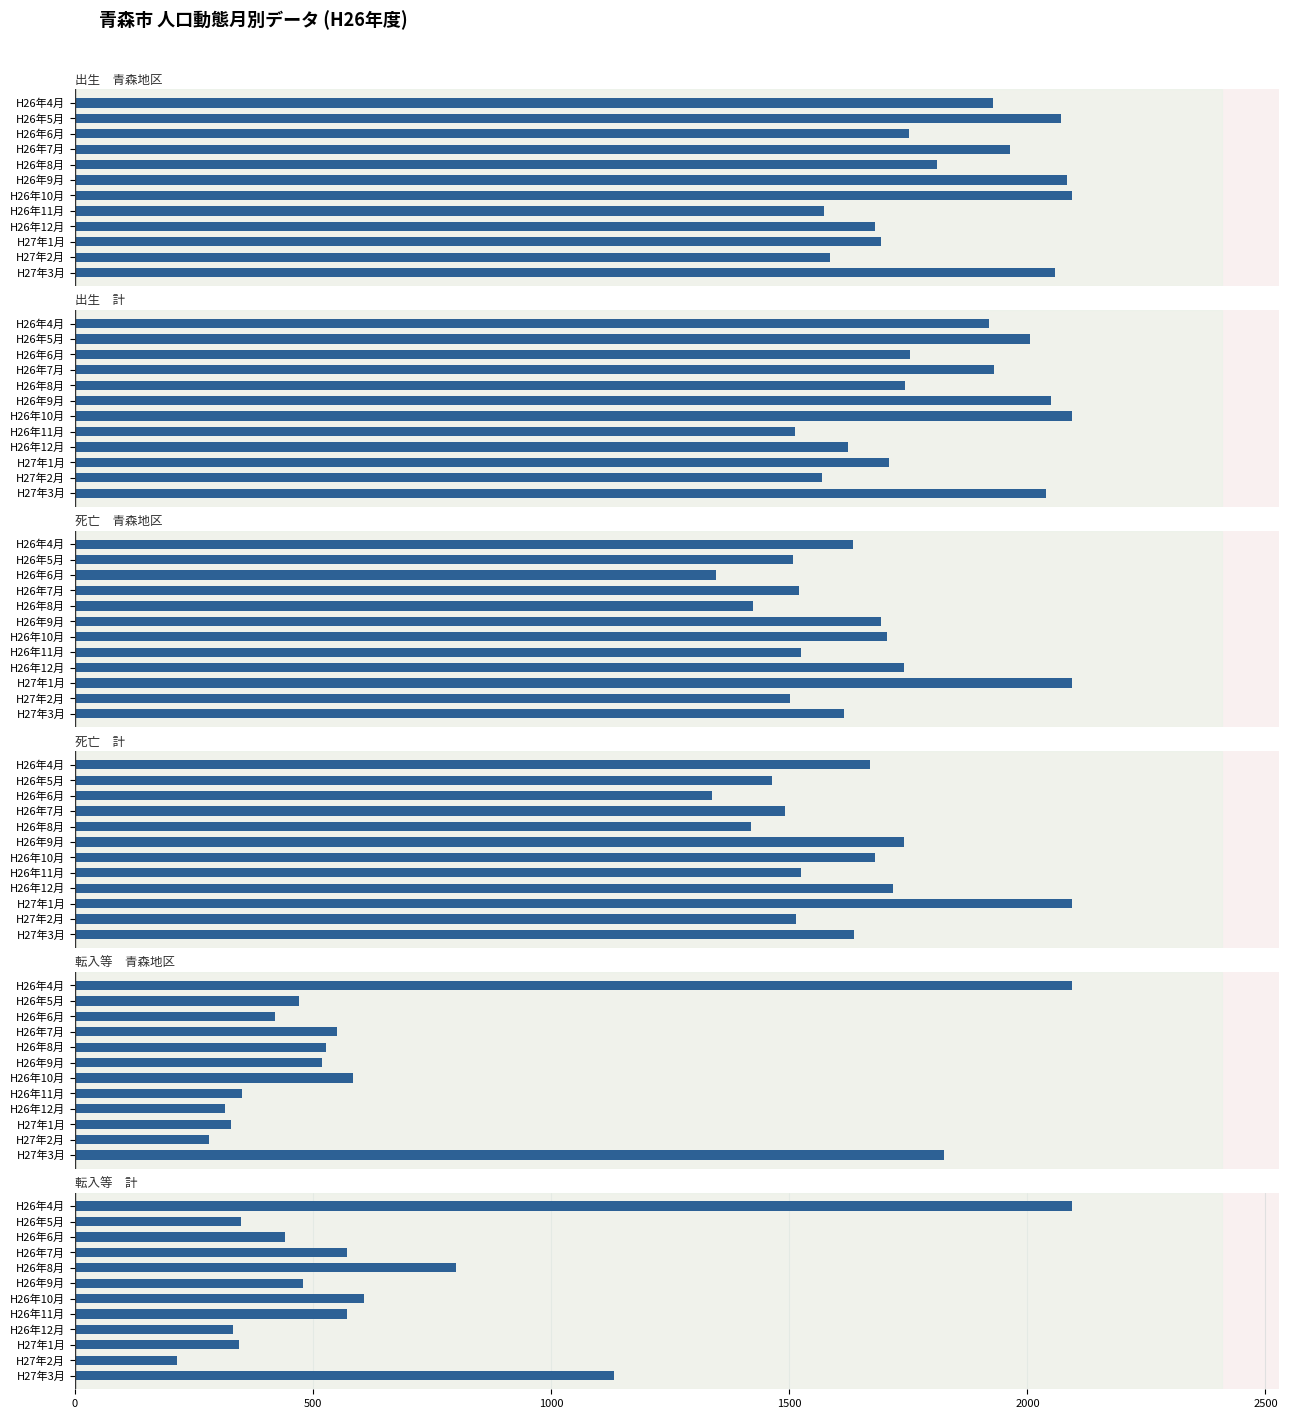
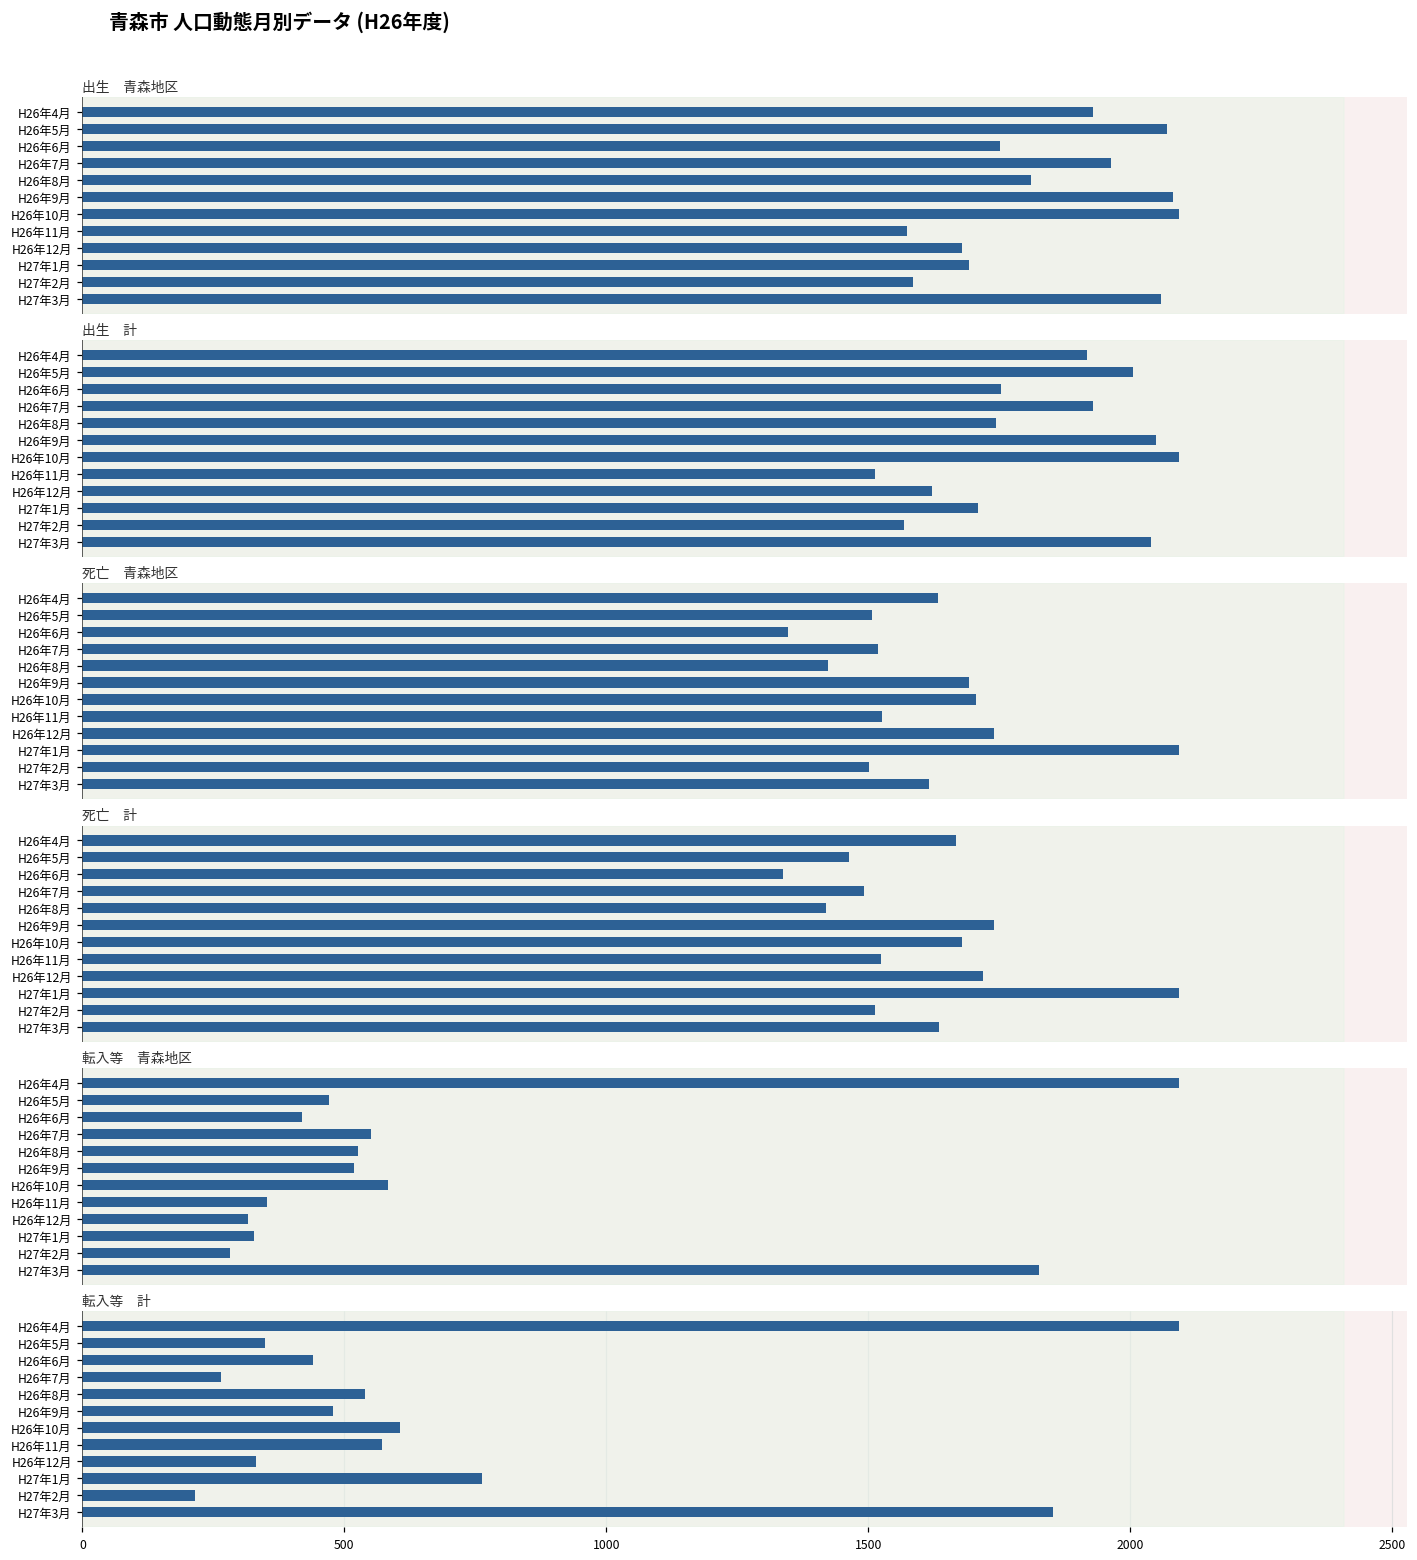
  {
    "転入等 計": {
      "H26年4月": 2090,
      "H26年5月": 350,
      "H26年6月": 440,
-     "H26年7月": 570,
-     "H26年8月": 800,
+     "H26年7月": 260,
+     "H26年8月": 540,
      "H26年9月": 480,
      "H26年10月": 610,
      "H26年11月": 570,
      "H26年12月": 330,
-     "H27年1月": 340,
+     "H27年1月": 760,
      "H27年2月": 210,
-     "H27年3月": 1130
+     "H27年3月": 1850
    }
  }
